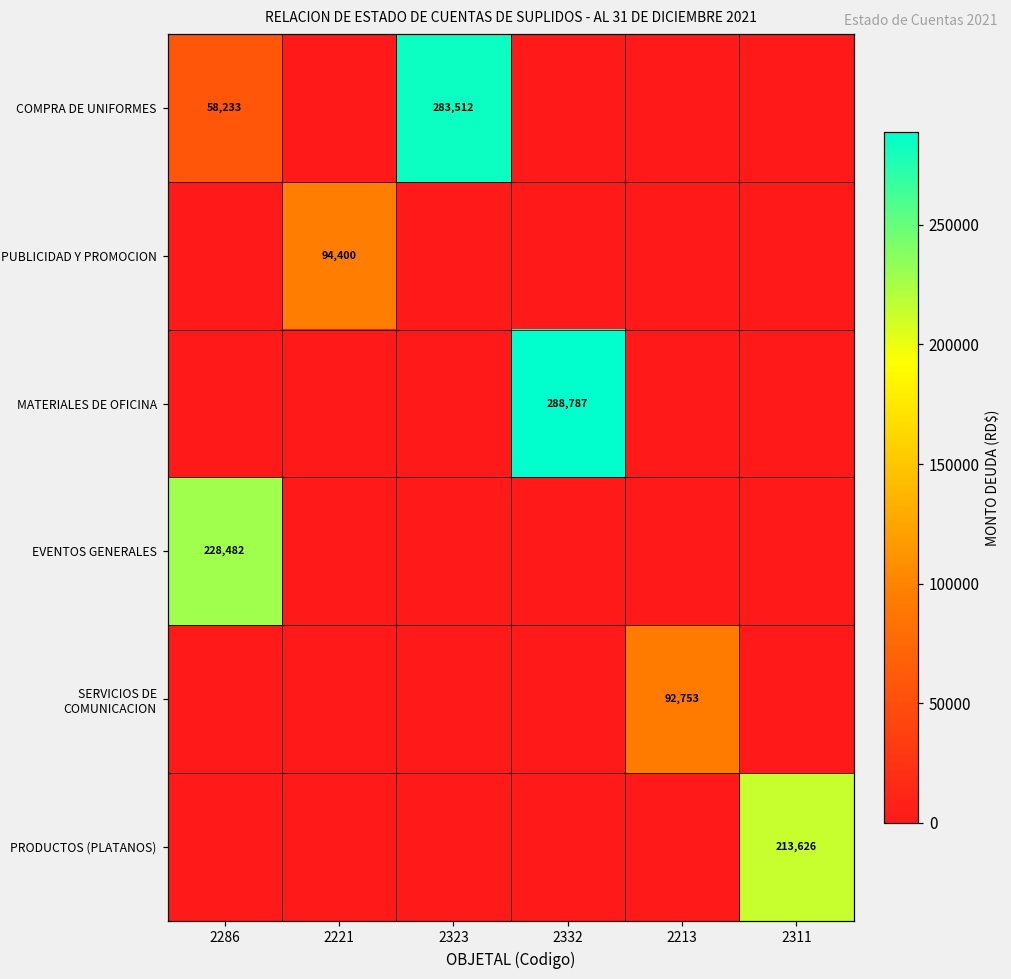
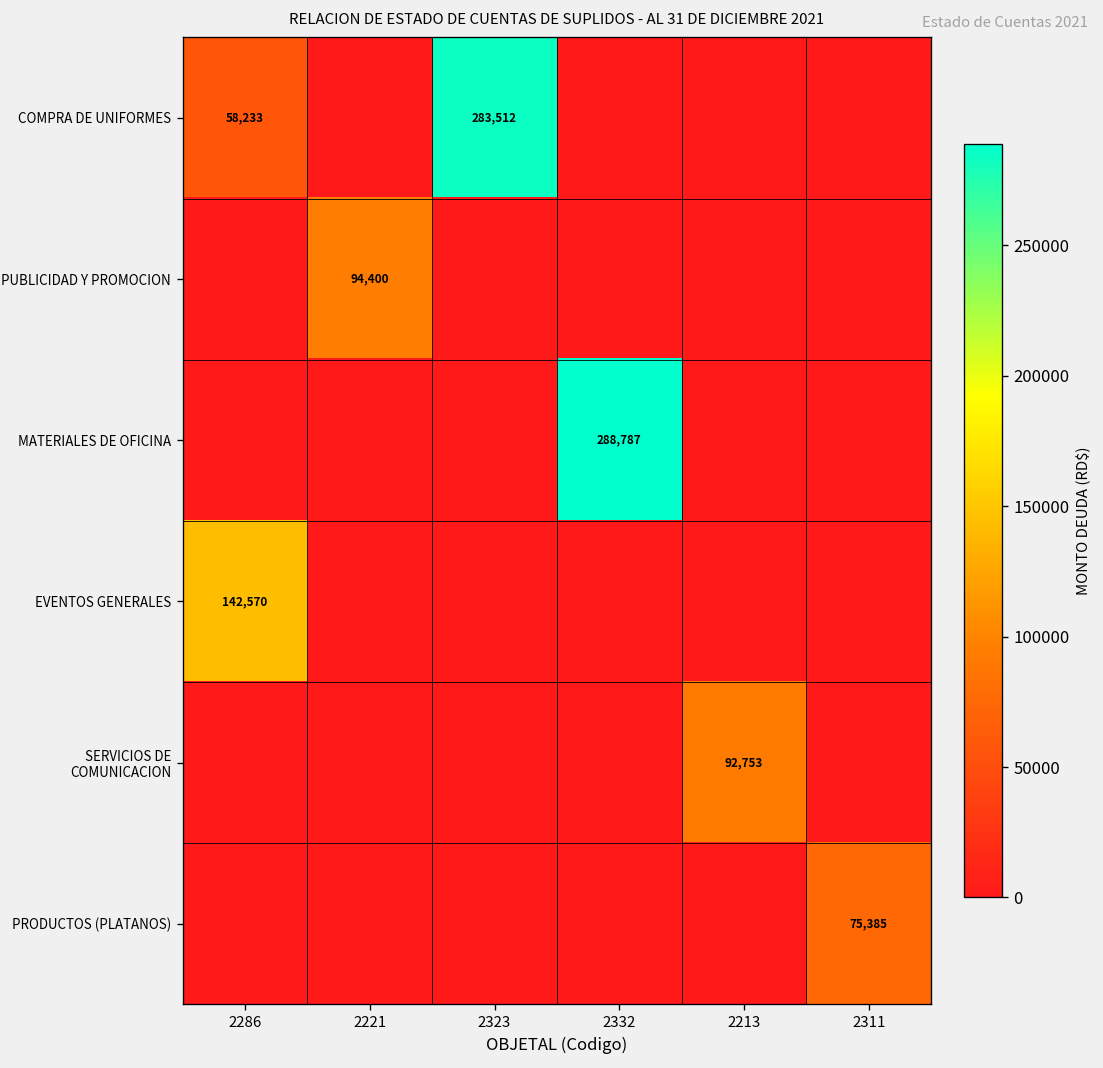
  {
    "COMPRA DE UNIFORMES": {
      "2286": "58,233",
      "2323": "283,512"
    },
    "PUBLICIDAD Y PROMOCION": {
      "2221": "94,400"
    },
    "MATERIALES DE OFICINA": {
      "2332": "288,787"
    },
    "EVENTOS GENERALES": {
-     "2286": "228,482"
+     "2286": "142,570"
    },
    "SERVICIOS DE COMUNICACION": {
      "2213": "92,753"
    },
    "PRODUCTOS (PLATANOS)": {
-     "2311": "213,626"
+     "2311": "75,385"
    }
  }
